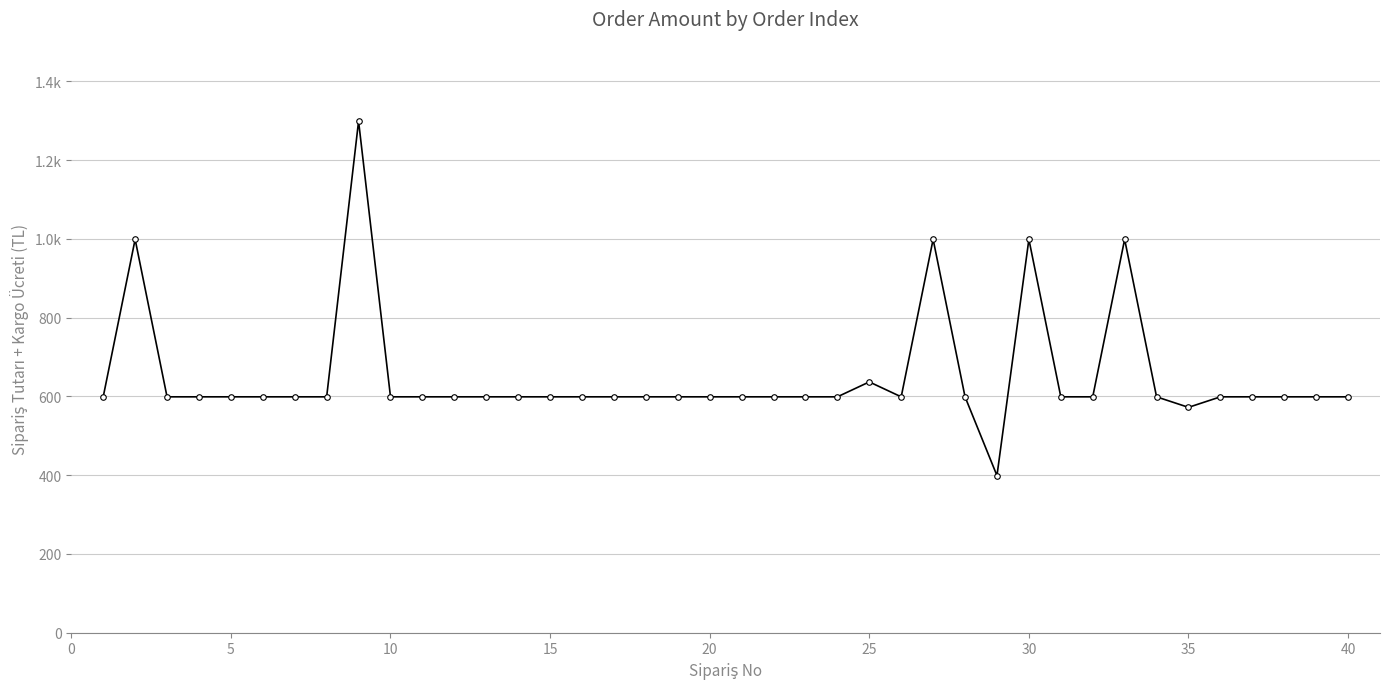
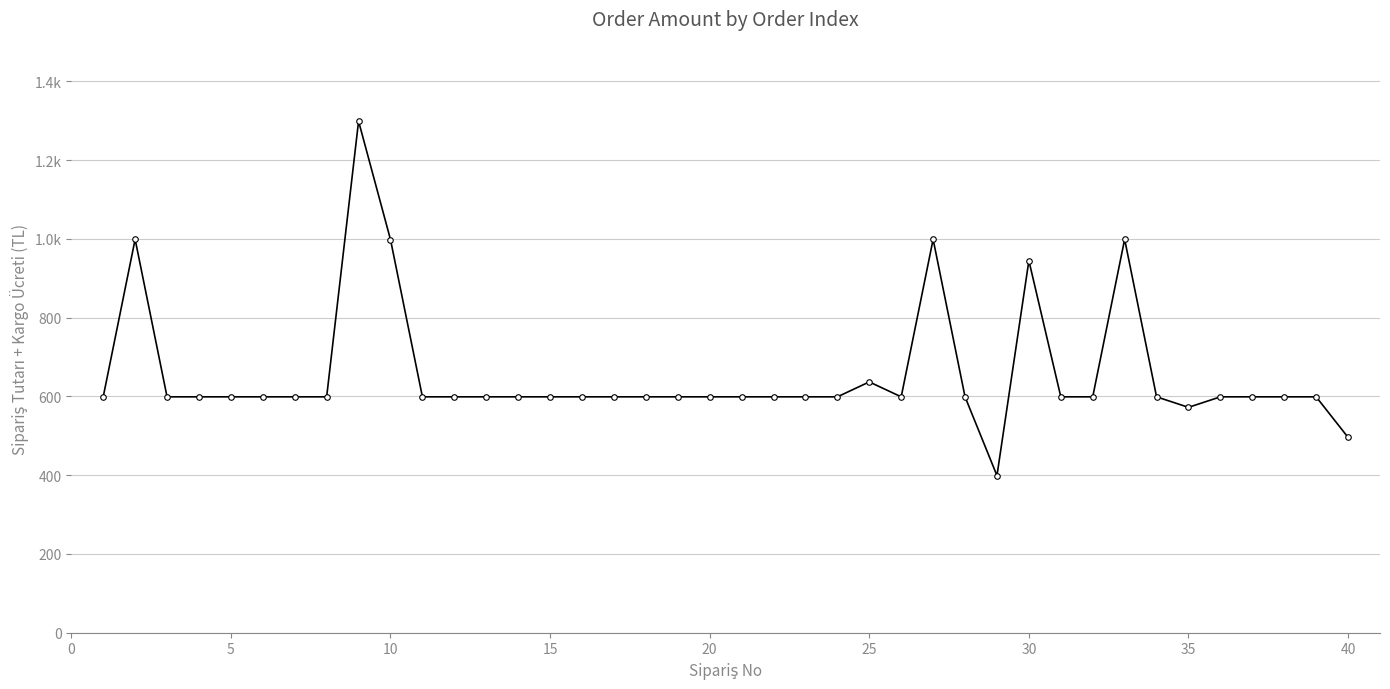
  {
    "5": 600,
-   "10": 600,
+   "10": 1000,
    "15": 600,
    "20": 600,
    "25": 640,
-   "30": 1000,
+   "30": 940,
    "35": 570,
-   "40": 600
+   "40": 500
  }
